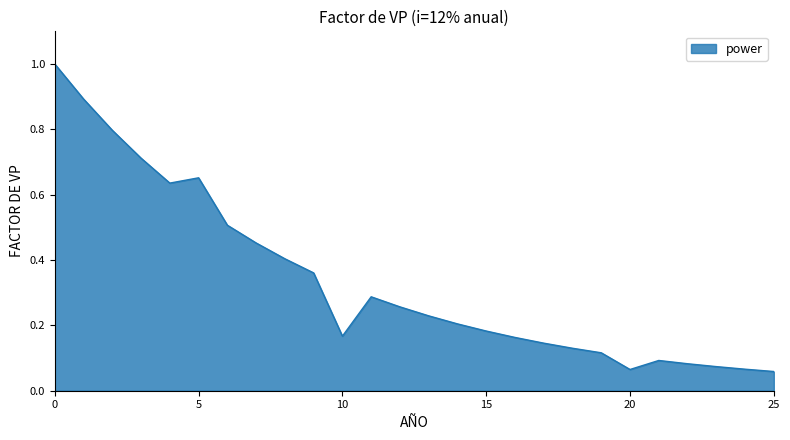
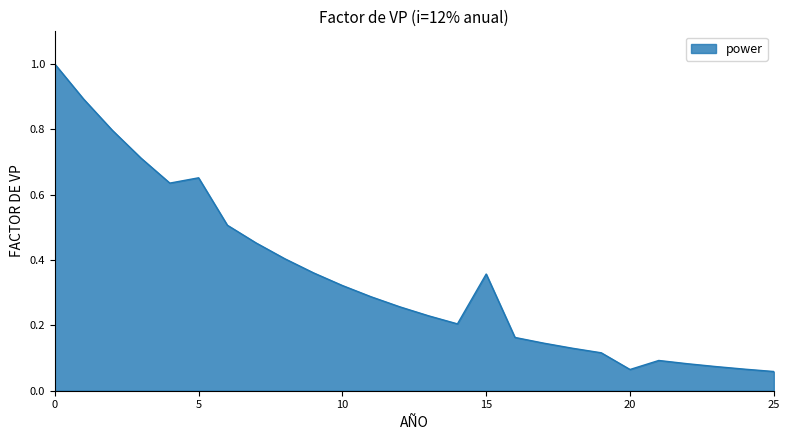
  {
    "0": 1.00,
    "5": 0.65,
-   "10": 0.17,
-   "15": 0.18,
+   "10": 0.32,
+   "15": 0.36,
    "20": 0.07,
    "25": 0.06
  }
